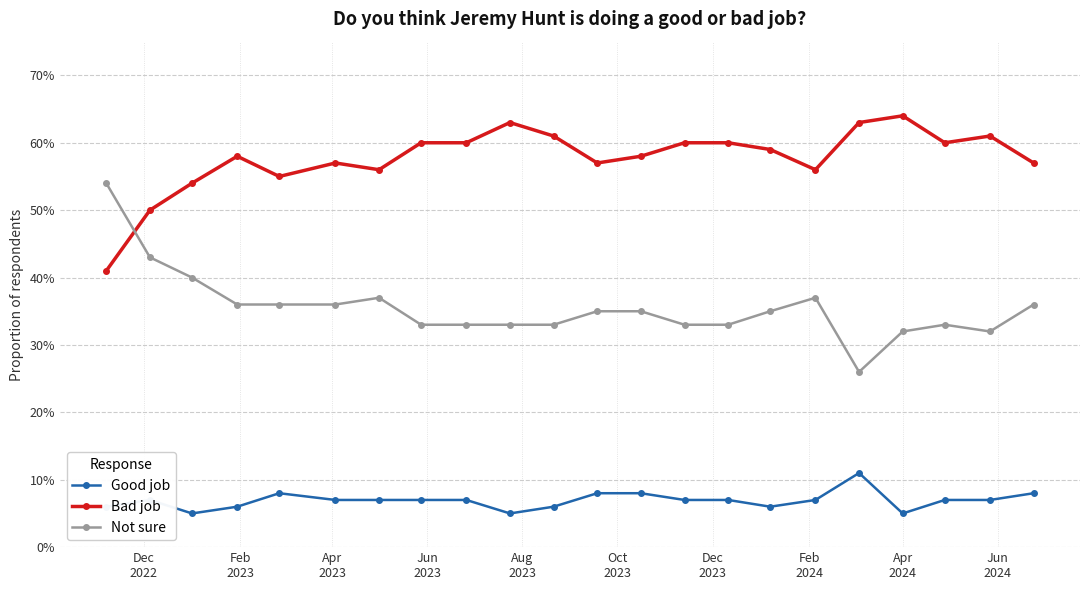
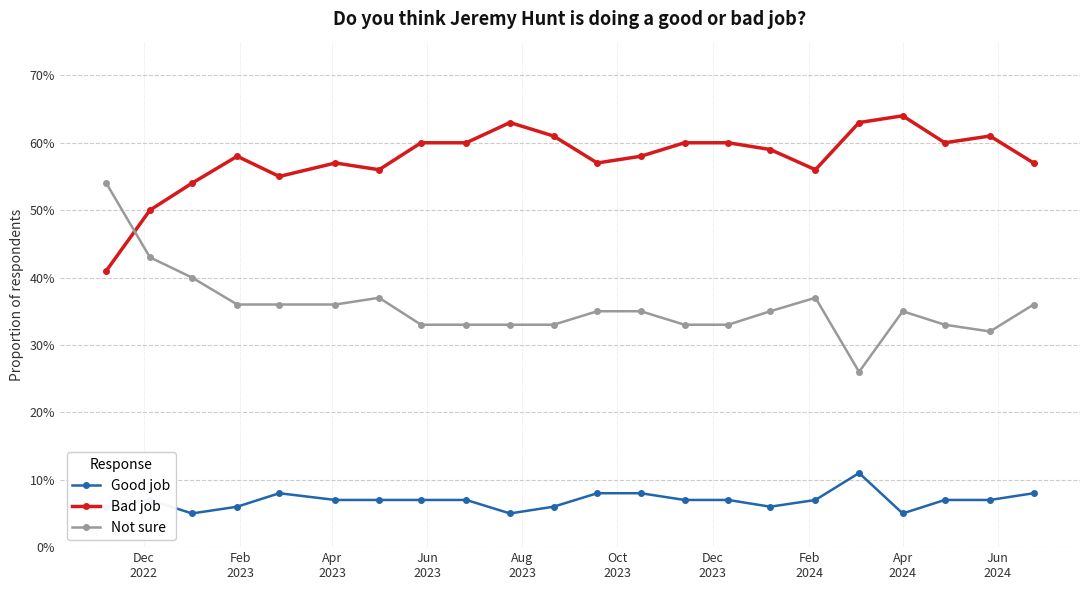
  {
    "Good job": {
      "Apr 2024": "5%"
    },
    "Bad job": {
      "Apr 2024": "64%"
    },
    "Not sure": {
-     "Apr 2024": "32%"
+     "Apr 2024": "35%"
    }
  }
